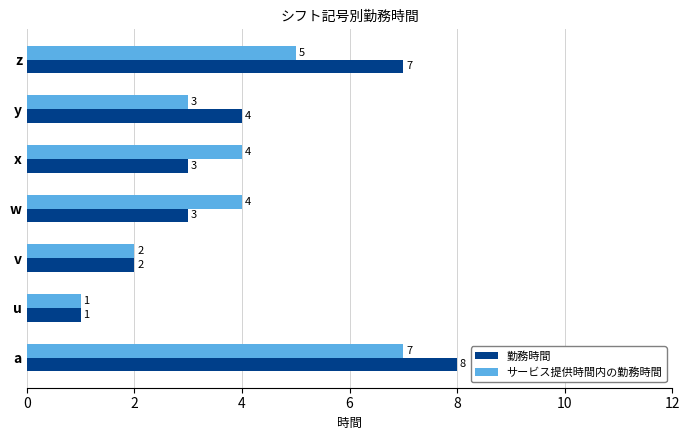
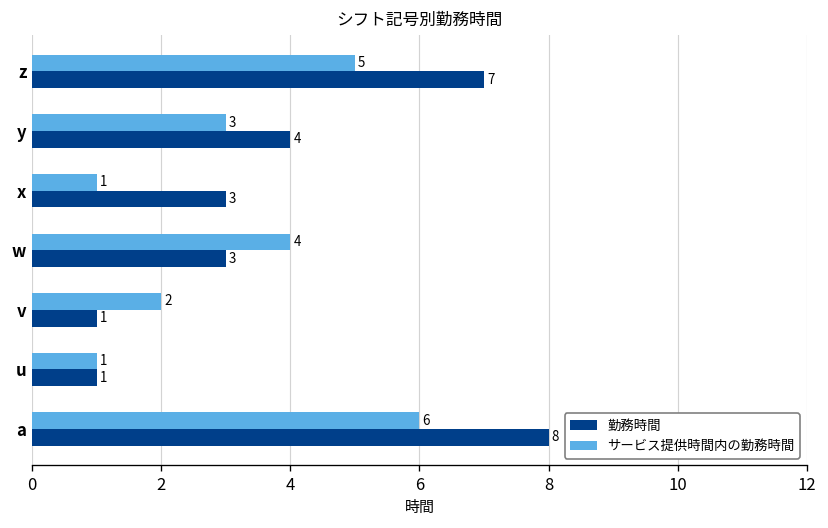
  {
    "勤務時間": {
      "z": 7,
      "y": 4,
      "x": 3,
      "w": 3,
-     "v": 2,
+     "v": 1,
      "u": 1,
      "a": 8
    },
    "サービス提供時間内の勤務時間": {
      "z": 5,
      "y": 3,
-     "x": 4,
+     "x": 1,
      "w": 4,
      "v": 2,
      "u": 1,
-     "a": 7
+     "a": 6
    }
  }
